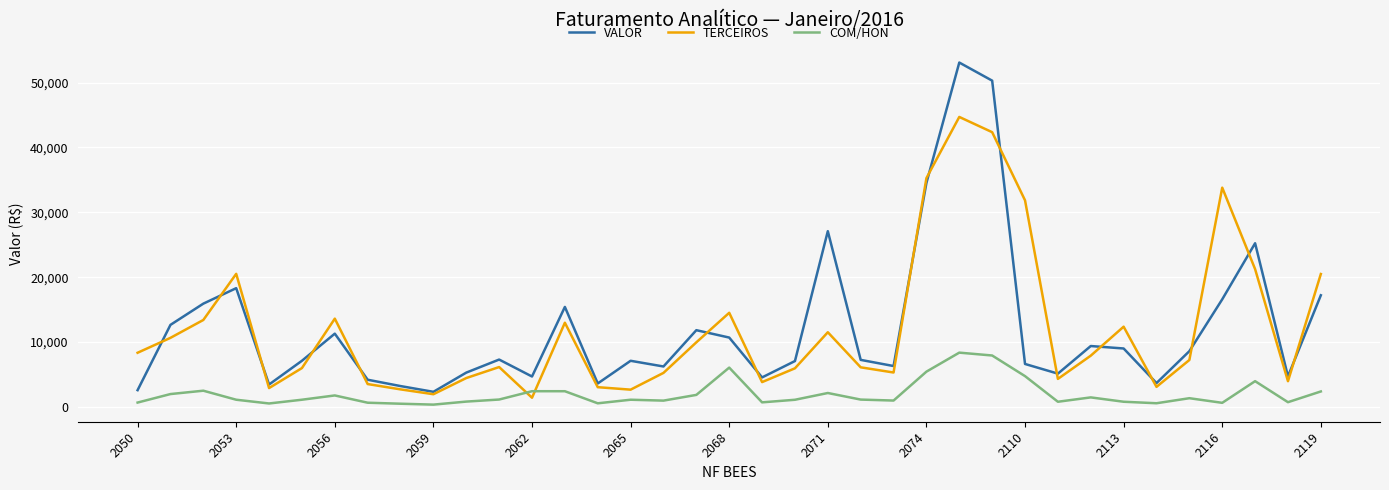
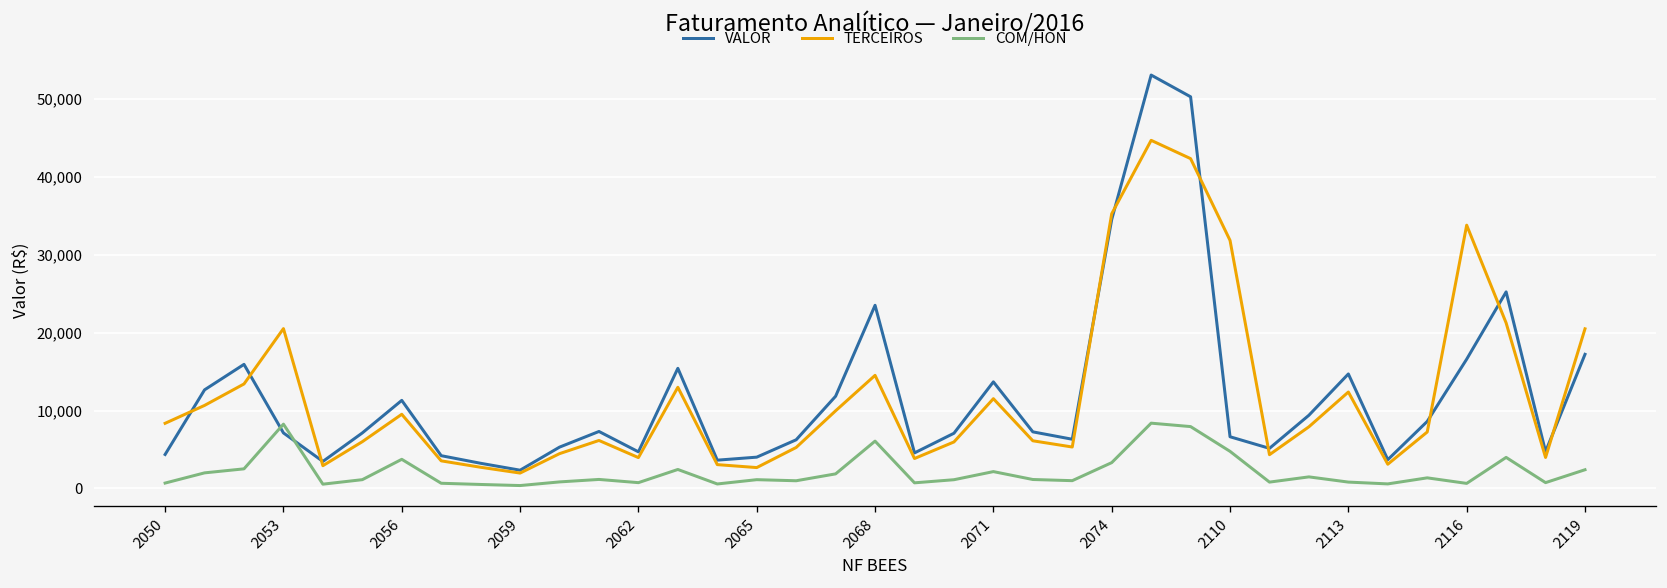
  {
    "VALOR": {
-     "2050": "3,000",
-     "2053": "18,000",
+     "2050": "4,000",
+     "2053": "7,000",
      "2056": "11,000",
      "2062": "5,000",
-     "2065": "7,000",
-     "2068": "11,000",
-     "2071": "27,000",
+     "2065": "4,000",
+     "2068": "24,000",
+     "2071": "14,000",
      "2074": "35,000",
      "2110": "7,000",
-     "2113": "9,000",
+     "2113": "15,000",
      "2116": "17,000",
      "2119": "17,000"
    },
    "TERCEIROS": {
      "2050": "8,000",
      "2053": "21,000",
-     "2056": "14,000",
-     "2062": "1,000",
+     "2056": "10,000",
+     "2062": "4,000",
      "2065": "3,000",
      "2068": "15,000",
      "2071": "12,000",
      "2074": "35,000",
      "2110": "32,000",
      "2113": "12,000",
      "2116": "34,000",
      "2119": "20,000"
    },
    "COM/HON": {
      "2050": "1,000",
-     "2053": "1,000",
-     "2056": "2,000",
+     "2053": "8,000",
+     "2056": "4,000",
      "2059": "0",
-     "2062": "2,000",
+     "2062": "1,000",
      "2065": "1,000",
      "2068": "6,000",
      "2071": "2,000",
-     "2074": "5,000",
+     "2074": "3,000",
      "2110": "5,000",
      "2113": "1,000",
      "2116": "1,000",
      "2119": "2,000"
    }
  }
